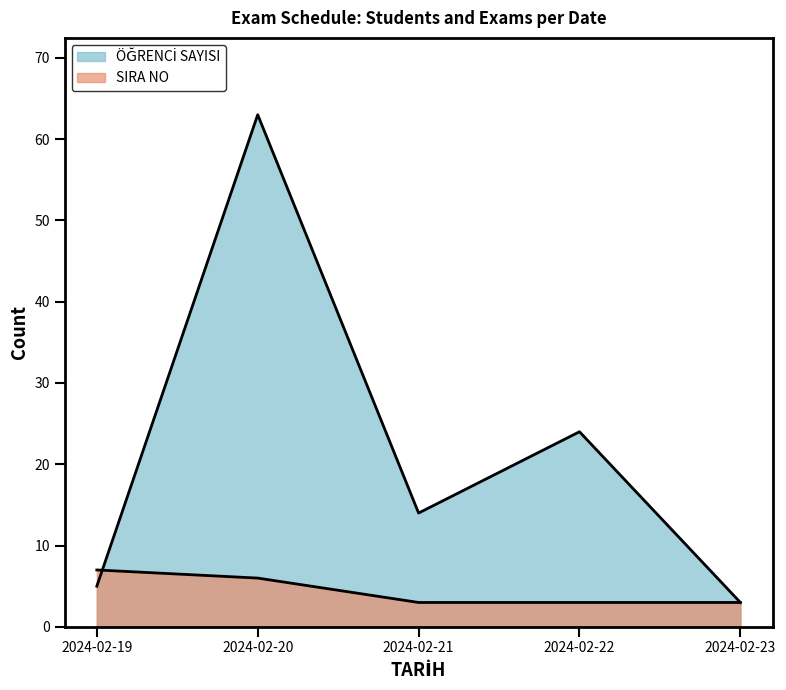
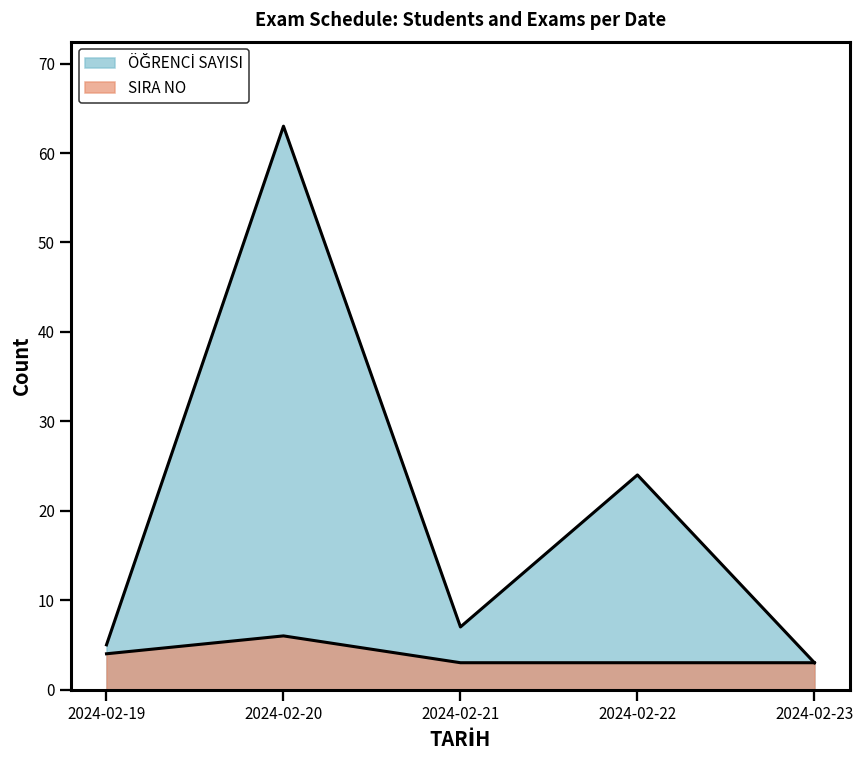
  {
    "ÖĞRENCİ SAYISI": {
      "2024-02-19": 5,
      "2024-02-20": 63,
-     "2024-02-21": 14,
+     "2024-02-21": 7,
      "2024-02-22": 24
    },
    "SIRA NO": {
-     "2024-02-19": 7,
+     "2024-02-19": 4,
      "2024-02-20": 6,
      "2024-02-21": 3,
      "2024-02-22": 3
    }
  }
